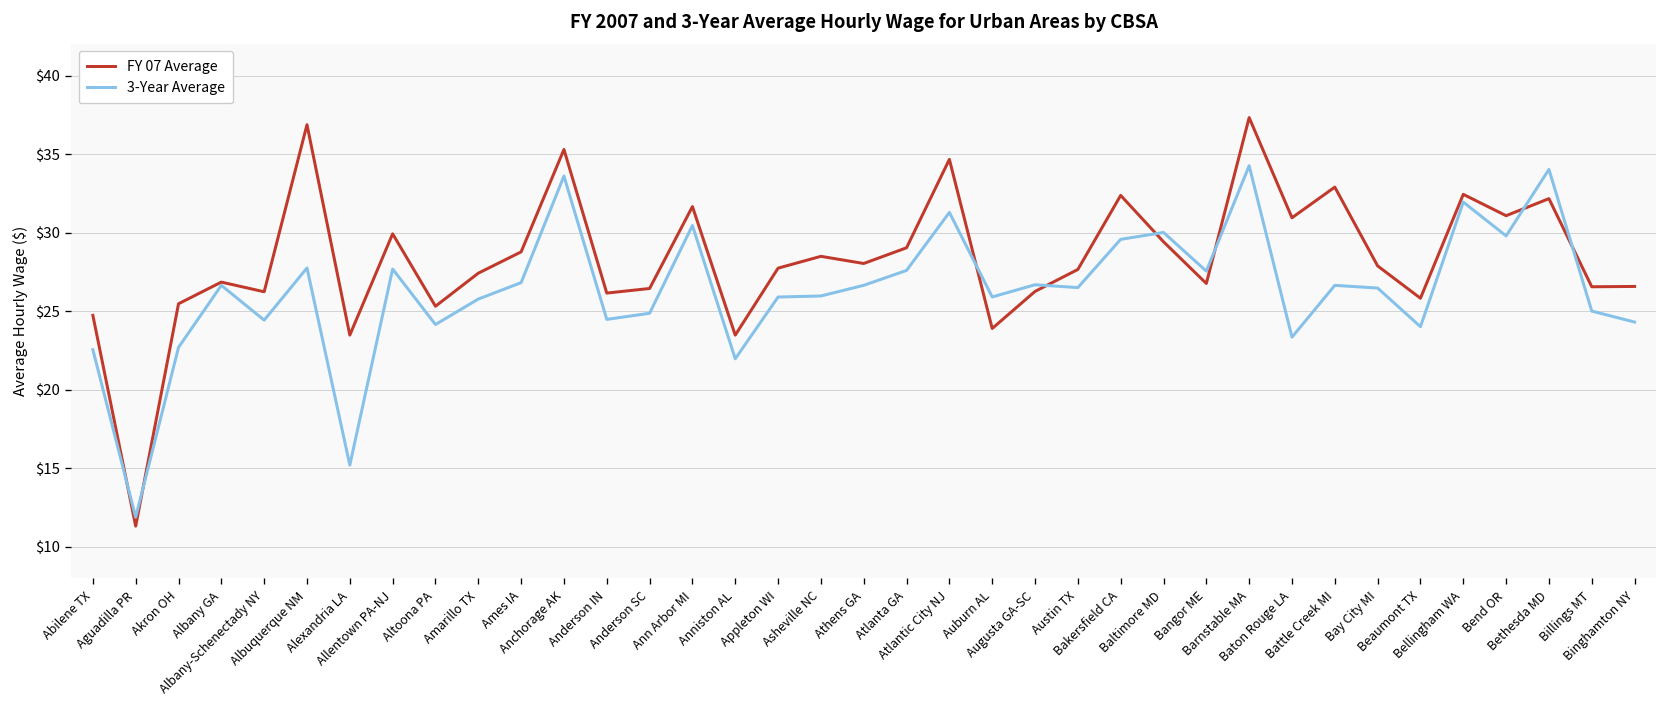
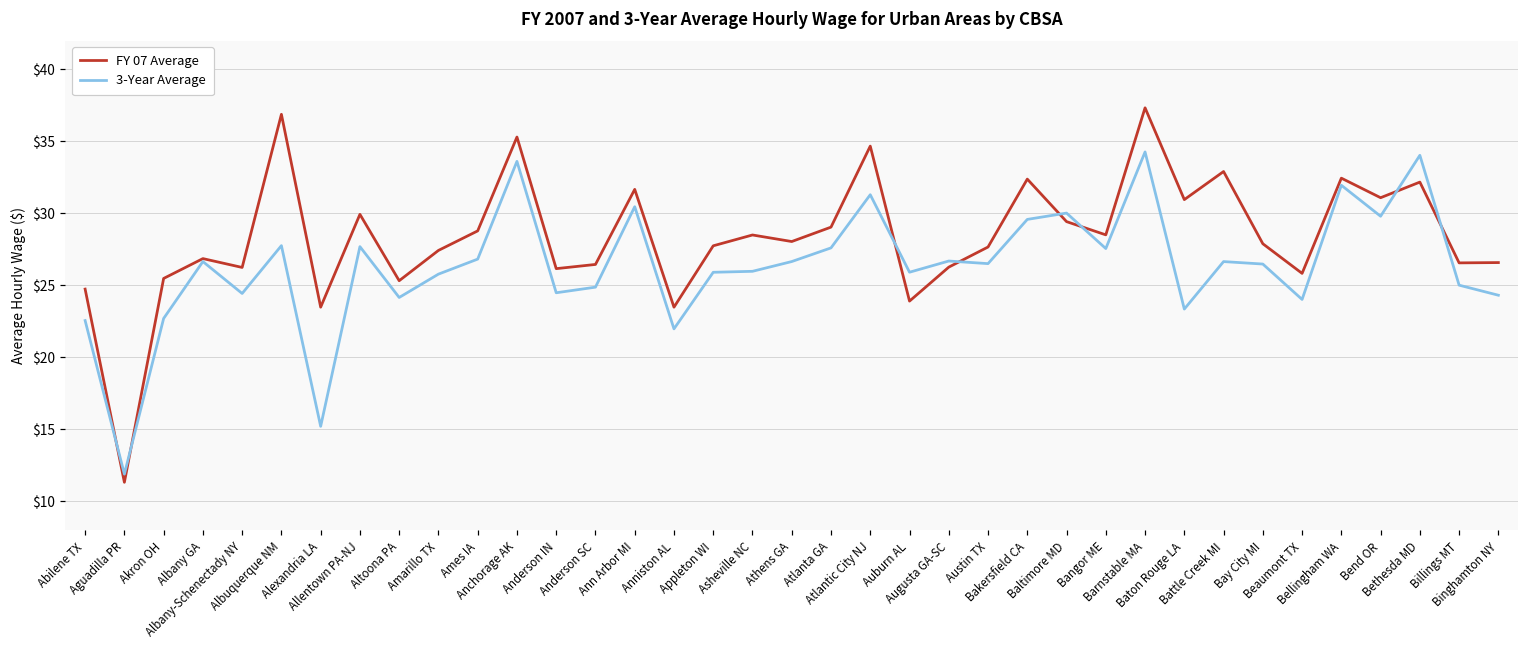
  {
    "FY 07 Average": {
      "Abilene TX": "$24.7",
      "Aguadilla PR": "$11.3",
      "Akron OH": "$25.5",
      "Albany GA": "$26.9",
      "Albany-Schenectady NY": "$26.2",
      "Albuquerque NM": "$36.9",
      "Alexandria LA": "$23.5",
      "Allentown PA-NJ": "$29.9",
      "Altoona PA": "$25.3",
      "Amarillo TX": "$27.4",
      "Ames IA": "$28.8",
      "Anchorage AK": "$35.3",
      "Anderson IN": "$26.2",
      "Anderson SC": "$26.4",
      "Ann Arbor MI": "$31.7",
      "Anniston AL": "$23.5",
      "Appleton WI": "$27.7",
      "Asheville NC": "$28.5",
      "Athens GA": "$28.0",
      "Atlanta GA": "$29.0",
      "Atlantic City NJ": "$34.7",
      "Auburn AL": "$23.9",
      "Augusta GA-SC": "$26.3",
      "Austin TX": "$27.7",
      "Bakersfield CA": "$32.4",
      "Baltimore MD": "$29.4",
-     "Bangor ME": "$26.8",
+     "Bangor ME": "$28.5",
      "Barnstable MA": "$37.3",
      "Baton Rouge LA": "$31.0",
      "Battle Creek MI": "$32.9",
      "Bay City MI": "$27.9",
      "Beaumont TX": "$25.8",
      "Bellingham WA": "$32.4",
      "Bend OR": "$31.1",
      "Bethesda MD": "$32.2",
      "Billings MT": "$26.6",
      "Binghamton NY": "$26.6"
    },
    "3-Year Average": {
      "Abilene TX": "$22.5",
      "Aguadilla PR": "$11.9",
      "Akron OH": "$22.7",
      "Albany GA": "$26.6",
      "Albany-Schenectady NY": "$24.4",
      "Albuquerque NM": "$27.8",
      "Alexandria LA": "$15.2",
      "Allentown PA-NJ": "$27.7",
      "Altoona PA": "$24.2",
      "Amarillo TX": "$25.8",
      "Ames IA": "$26.8",
      "Anchorage AK": "$33.6",
      "Anderson IN": "$24.5",
      "Anderson SC": "$24.9",
      "Ann Arbor MI": "$30.5",
      "Anniston AL": "$22.0",
      "Appleton WI": "$25.9",
      "Asheville NC": "$26.0",
      "Athens GA": "$26.6",
      "Atlanta GA": "$27.6",
      "Atlantic City NJ": "$31.3",
      "Auburn AL": "$25.9",
      "Augusta GA-SC": "$26.7",
      "Austin TX": "$26.5",
      "Bakersfield CA": "$29.6",
      "Baltimore MD": "$30.0",
      "Bangor ME": "$27.6",
      "Barnstable MA": "$34.3",
      "Baton Rouge LA": "$23.3",
      "Battle Creek MI": "$26.6",
      "Bay City MI": "$26.5",
      "Beaumont TX": "$24.0",
      "Bellingham WA": "$31.9",
      "Bend OR": "$29.8",
      "Bethesda MD": "$34.0",
      "Billings MT": "$25.0",
      "Binghamton NY": "$24.3"
    }
  }
